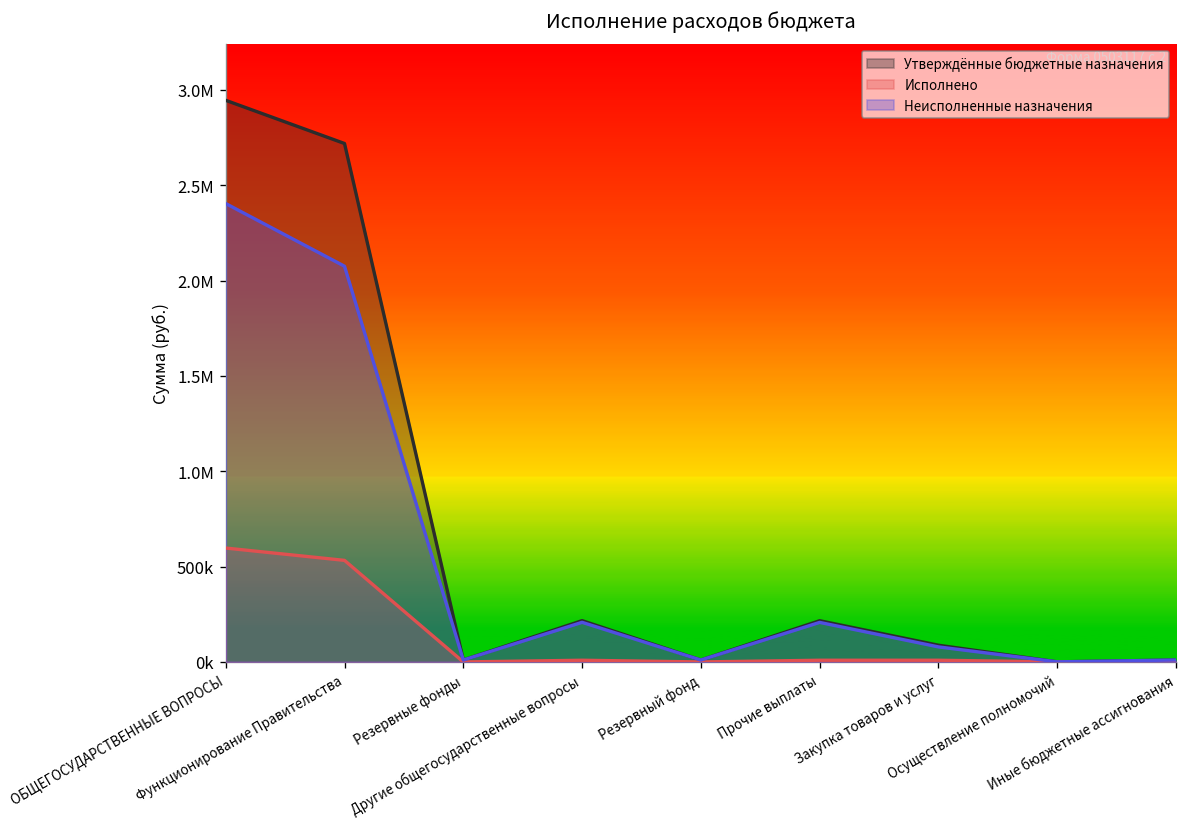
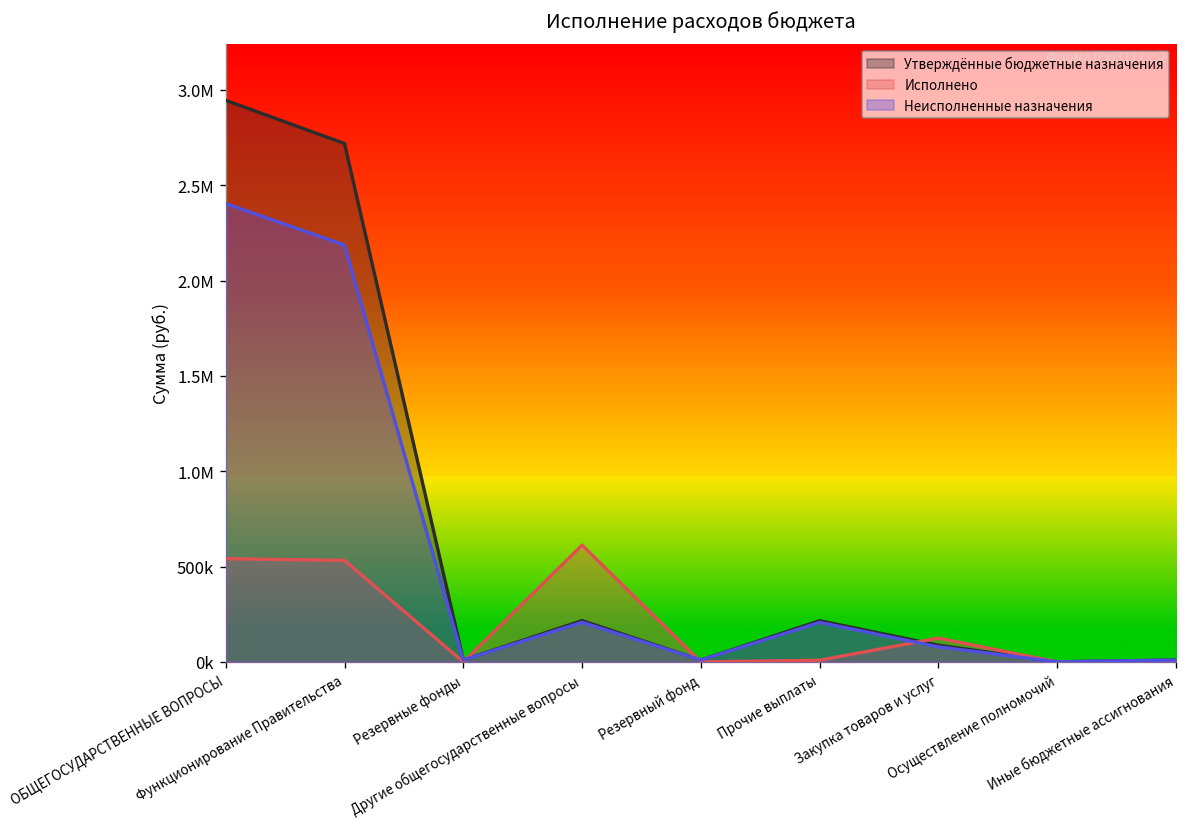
  {
    "Утверждённые бюджетные назначения": {
      "ОБЩЕГОСУДАРСТВЕННЫЕ ВОПРОСЫ": 2950000,
      "Функционирование Правительства": 2720000
    },
    "Исполнено": {
-     "ОБЩЕГОСУДАРСТВЕННЫЕ ВОПРОСЫ": 600000,
+     "ОБЩЕГОСУДАРСТВЕННЫЕ ВОПРОСЫ": 540000,
      "Функционирование Правительства": 530000,
-     "Другие общегосударственные вопросы": 10000,
+     "Другие общегосударственные вопросы": 610000,
      "Прочие выплаты": 10000,
-     "Закупка товаров и услуг": 10000
+     "Закупка товаров и услуг": 130000
    },
    "Неисполненные назначения": {
      "ОБЩЕГОСУДАРСТВЕННЫЕ ВОПРОСЫ": 2400000,
-     "Функционирование Правительства": 2080000
+     "Функционирование Правительства": 2190000
    }
  }
